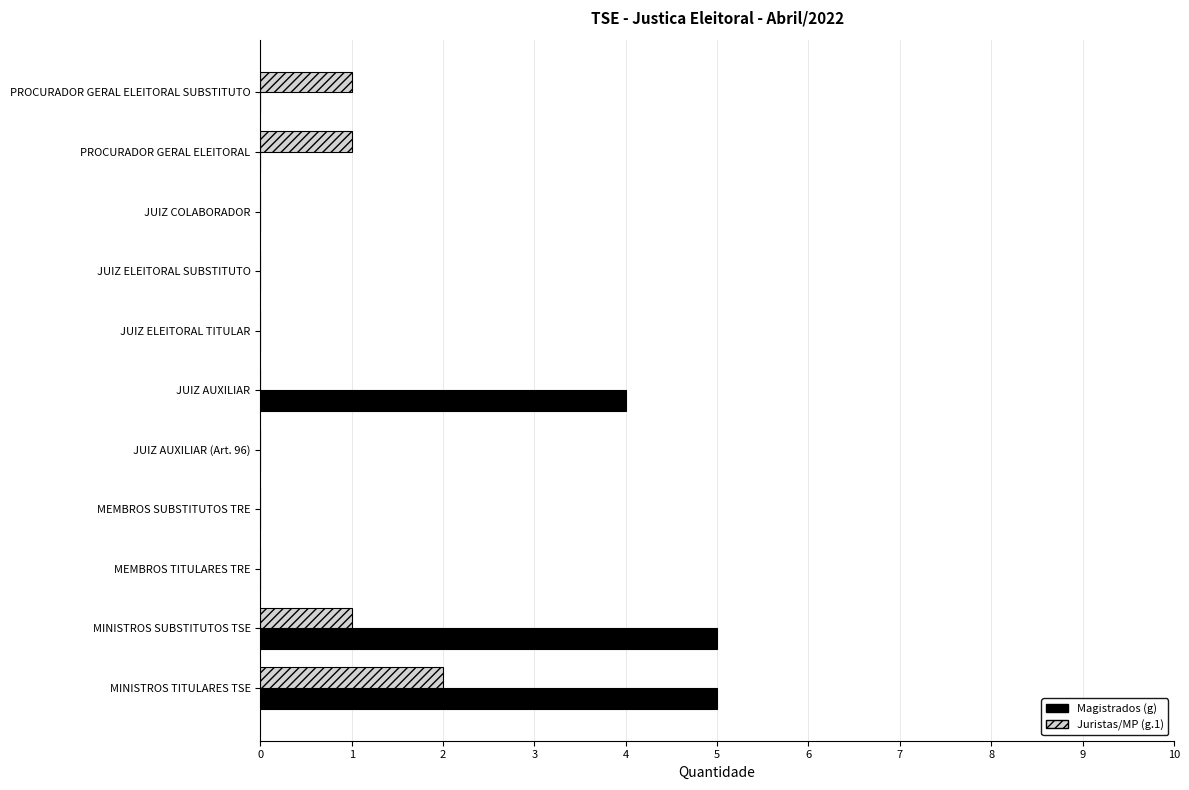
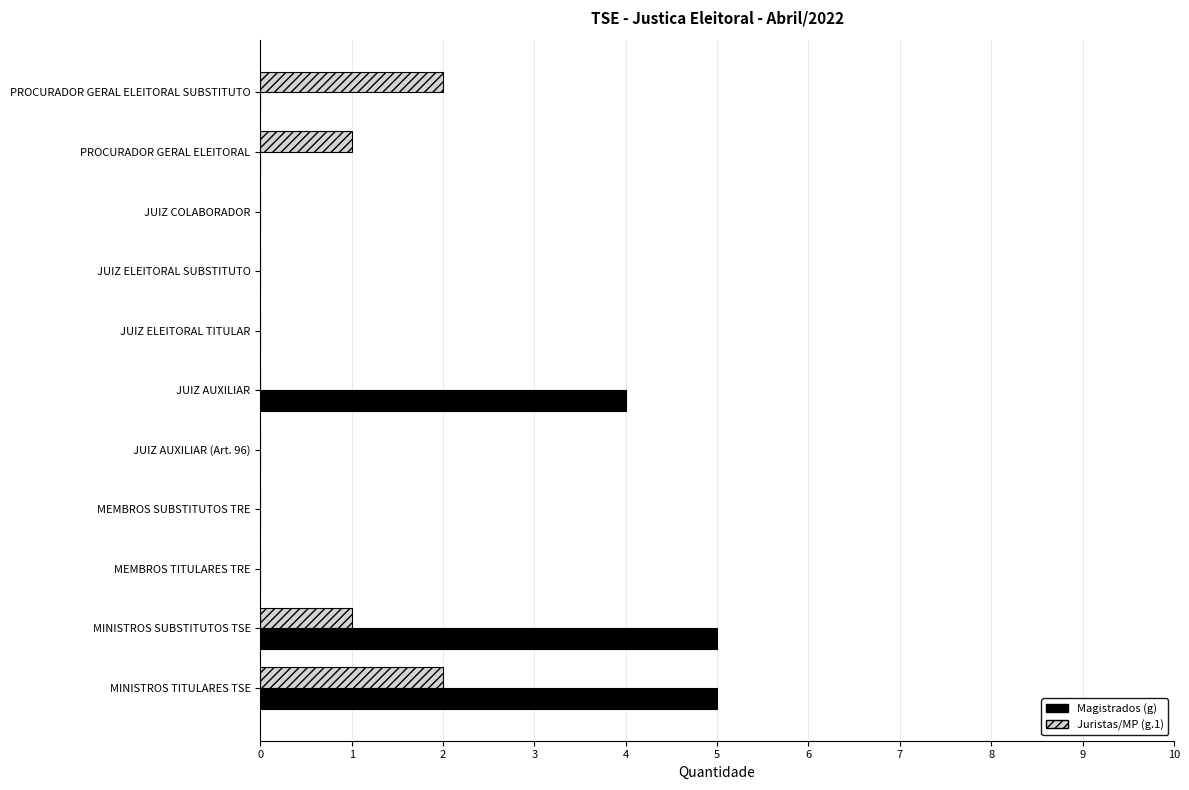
  {
    "Magistrados (g)": {
      "PROCURADOR GERAL ELEITORAL SUBSTITUTO": 0,
      "PROCURADOR GERAL ELEITORAL": 0,
      "JUIZ COLABORADOR": 0,
      "JUIZ ELEITORAL SUBSTITUTO": 0,
      "JUIZ ELEITORAL TITULAR": 0,
      "JUIZ AUXILIAR": 4,
      "JUIZ AUXILIAR (Art. 96)": 0,
      "MEMBROS SUBSTITUTOS TRE": 0,
      "MEMBROS TITULARES TRE": 0,
      "MINISTROS SUBSTITUTOS TSE": 5,
      "MINISTROS TITULARES TSE": 5
    },
    "Juristas/MP (g.1)": {
-     "PROCURADOR GERAL ELEITORAL SUBSTITUTO": 1,
+     "PROCURADOR GERAL ELEITORAL SUBSTITUTO": 2,
      "PROCURADOR GERAL ELEITORAL": 1,
      "JUIZ COLABORADOR": 0,
      "JUIZ ELEITORAL SUBSTITUTO": 0,
      "JUIZ ELEITORAL TITULAR": 0,
      "JUIZ AUXILIAR": 0,
      "JUIZ AUXILIAR (Art. 96)": 0,
      "MEMBROS SUBSTITUTOS TRE": 0,
      "MEMBROS TITULARES TRE": 0,
      "MINISTROS SUBSTITUTOS TSE": 1,
      "MINISTROS TITULARES TSE": 2
    }
  }
